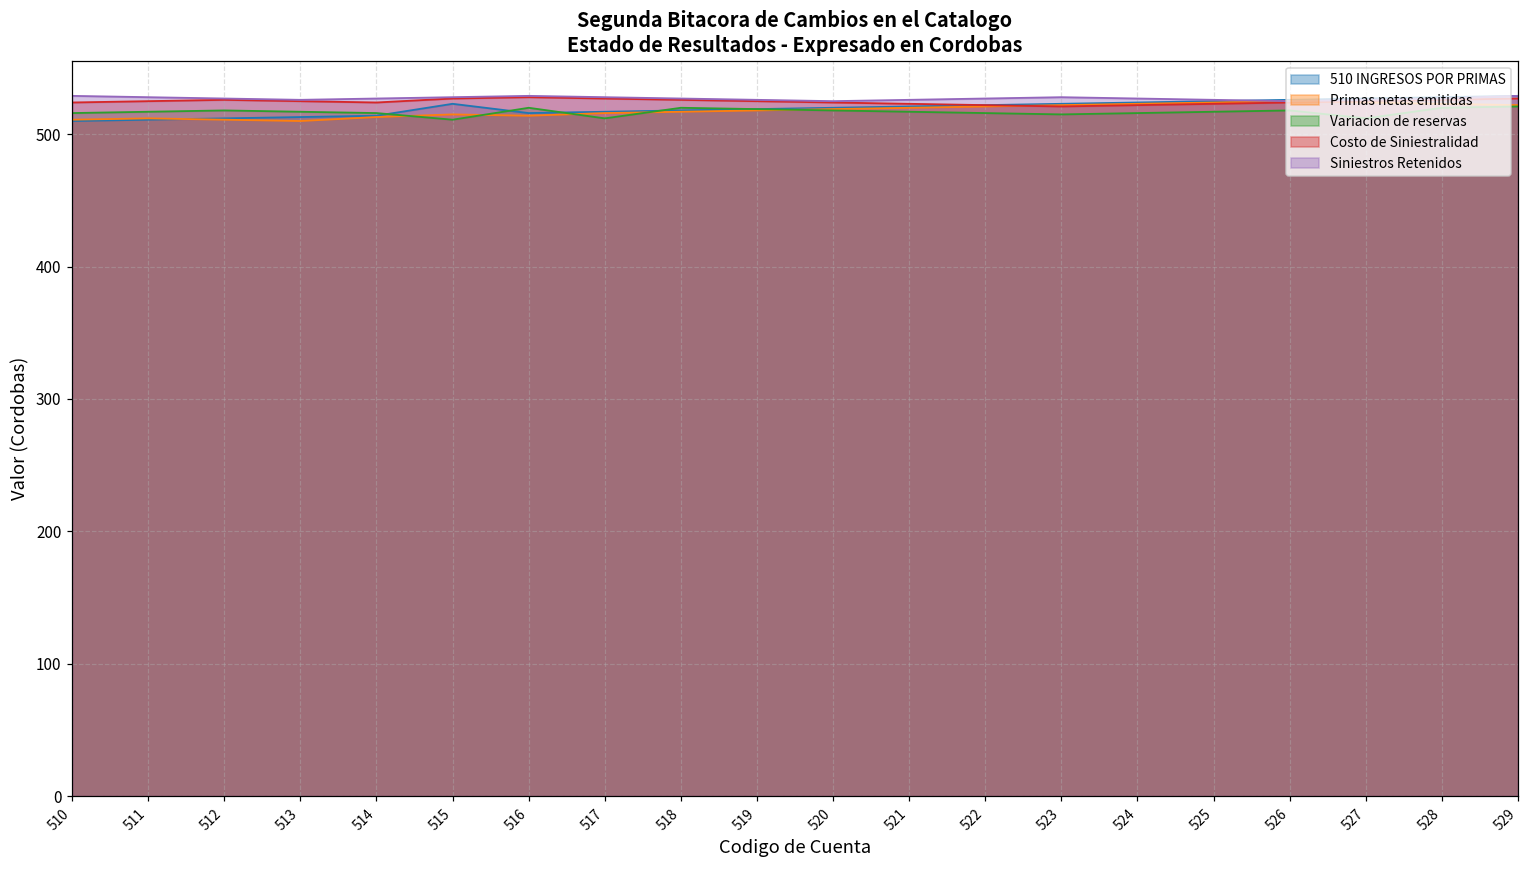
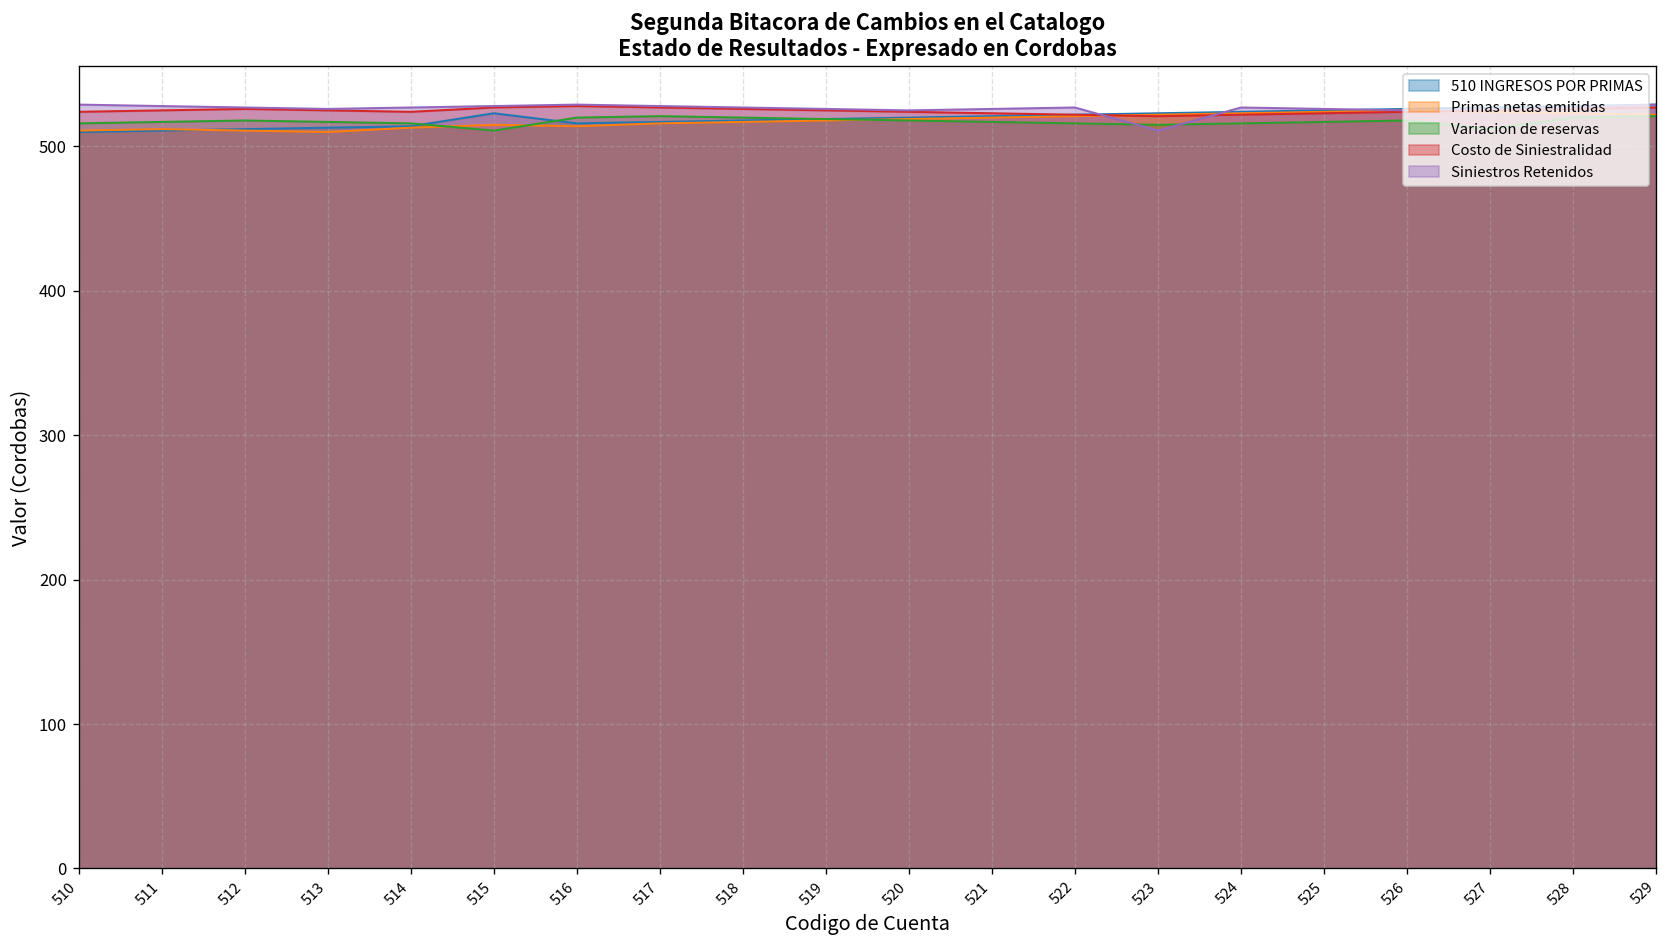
  {
    "510 INGRESOS POR PRIMAS": {
      "513": 513,
      "515": 523
    },
    "Variacion de reservas": {
      "510": 516,
      "511": 517,
      "512": 518,
      "513": 517,
      "515": 511,
      "516": 520,
-     "517": 512,
+     "517": 521,
      "521": 517,
      "522": 516,
      "523": 515,
      "524": 516,
      "525": 517
    },
    "Siniestros Retenidos": {
      "510": 529,
      "511": 528,
      "514": 527,
      "521": 526,
      "522": 527,
-     "523": 528,
+     "523": 511,
      "524": 527
    }
  }
